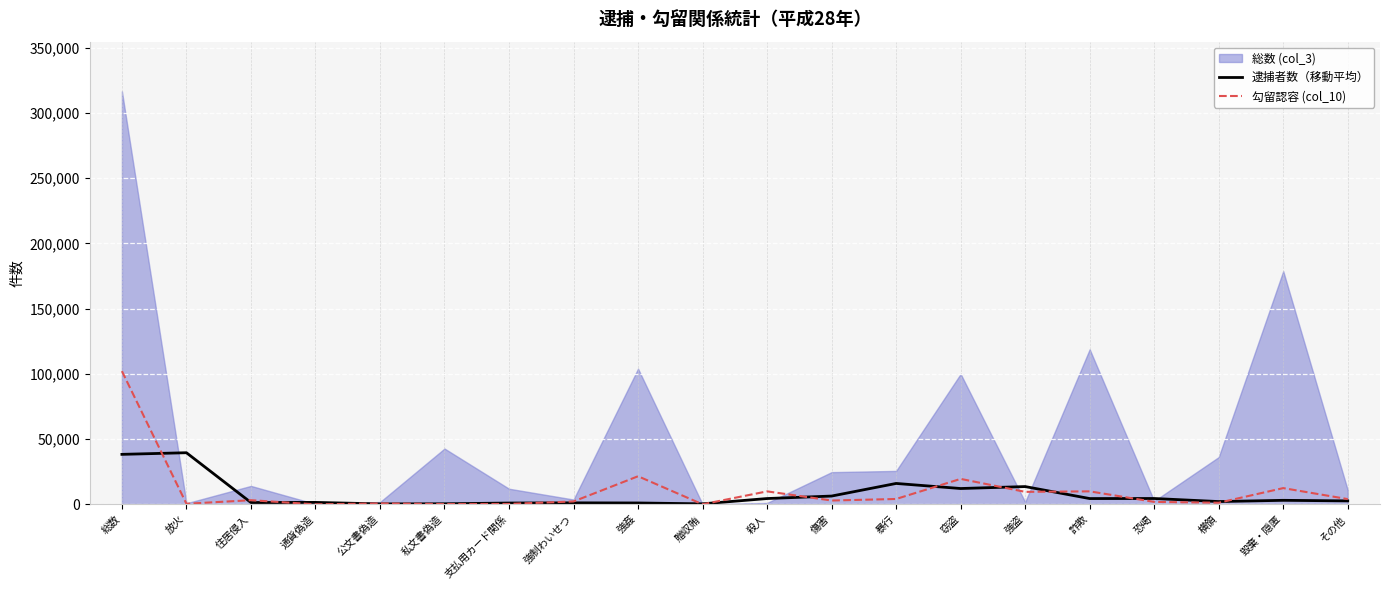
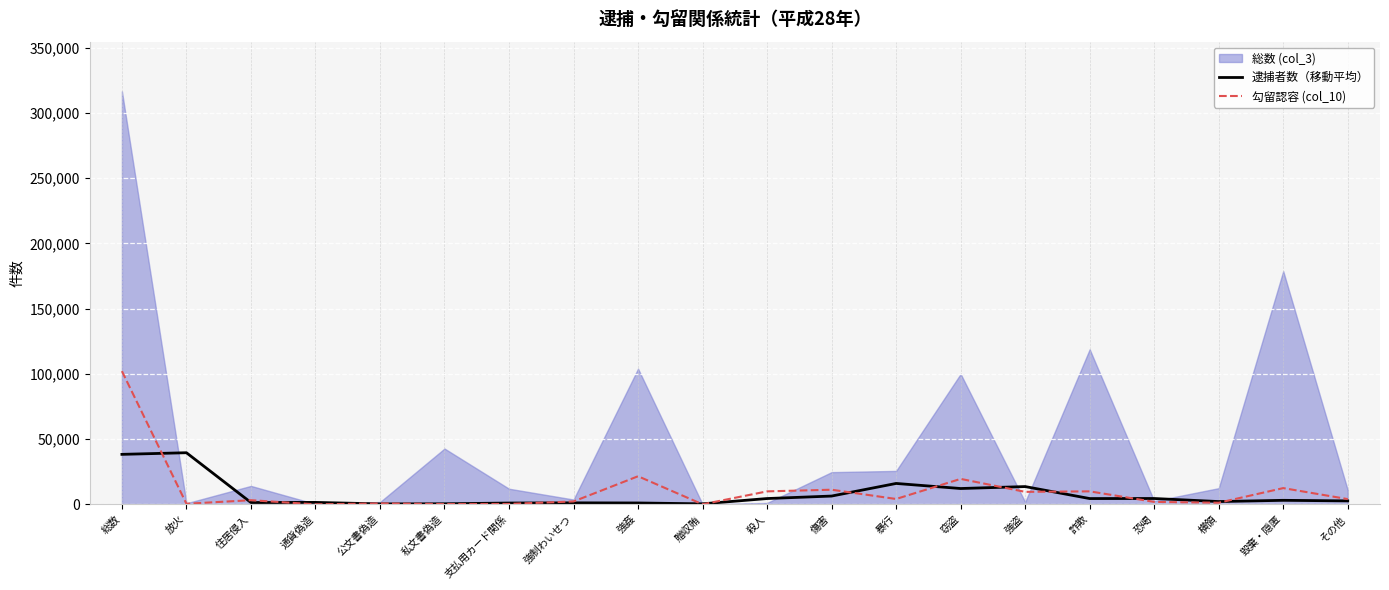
  {
    "逮捕者数（移動平均）": {
      "総数": "38,000",
      "放火": "40,000",
      "強姦": "1,000",
      "殺人": "4,000",
      "傷害": "6,000",
      "暴行": "16,000",
      "窃盗": "12,000",
      "強盗": "14,000",
      "詐欺": "4,000",
      "毀棄・隠匿": "3,000"
    },
    "総数 (col_3)": {
      "総数": "317,000",
      "住居侵入": "14,000",
      "私文書偽造": "43,000",
      "支払用カード関係": "12,000",
      "強姦": "104,000",
      "傷害": "25,000",
      "暴行": "26,000",
      "窃盗": "100,000",
      "詐欺": "119,000",
-     "横領": "36,000",
+     "横領": "12,000",
      "毀棄・隠匿": "179,000",
      "その他": "11,000"
    },
    "勾留認容 (col_10)": {
      "総数": "102,000",
      "強姦": "22,000",
      "殺人": "10,000",
-     "傷害": "3,000",
+     "傷害": "11,000",
      "暴行": "4,000",
      "窃盗": "20,000",
      "強盗": "10,000",
      "詐欺": "10,000",
      "毀棄・隠匿": "12,000"
    }
  }
